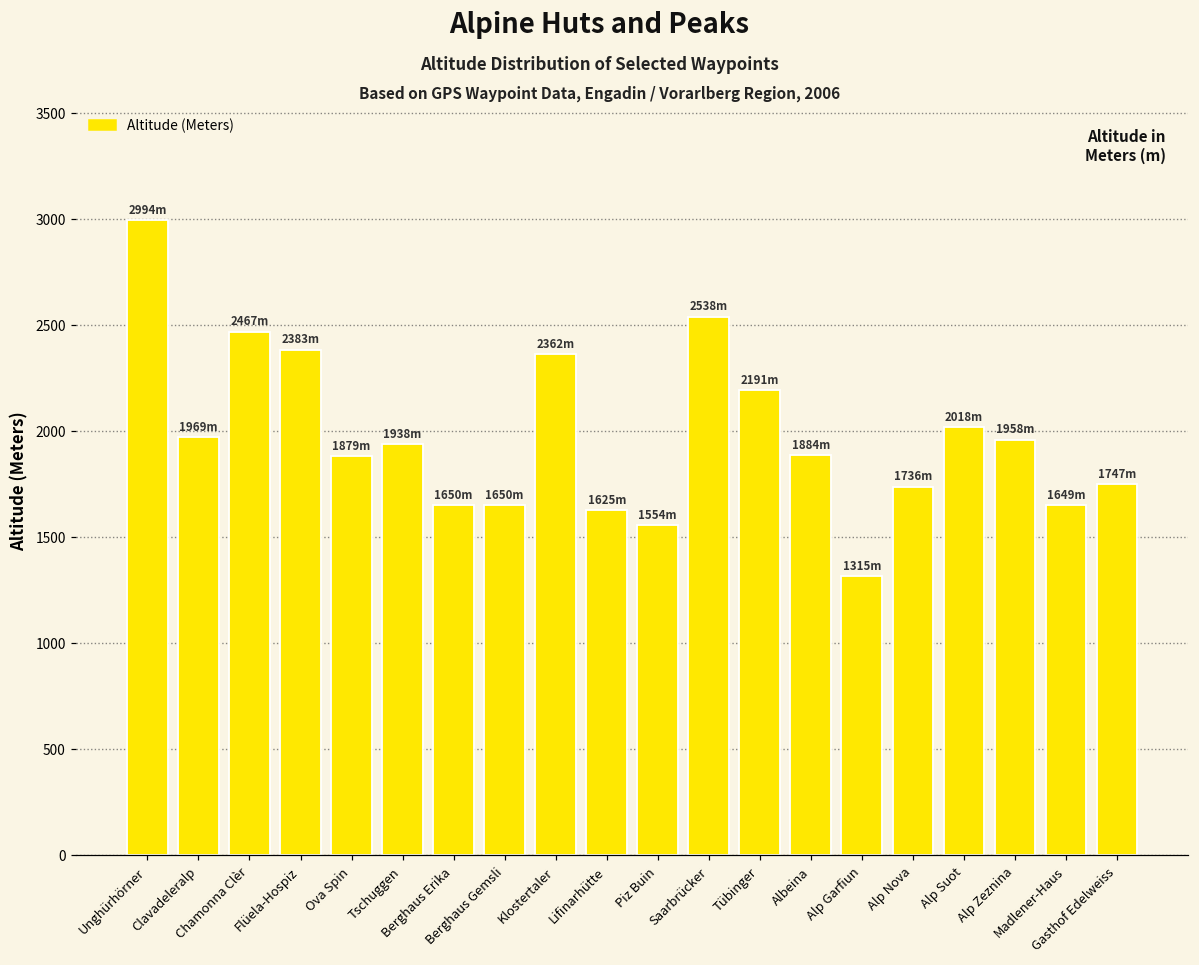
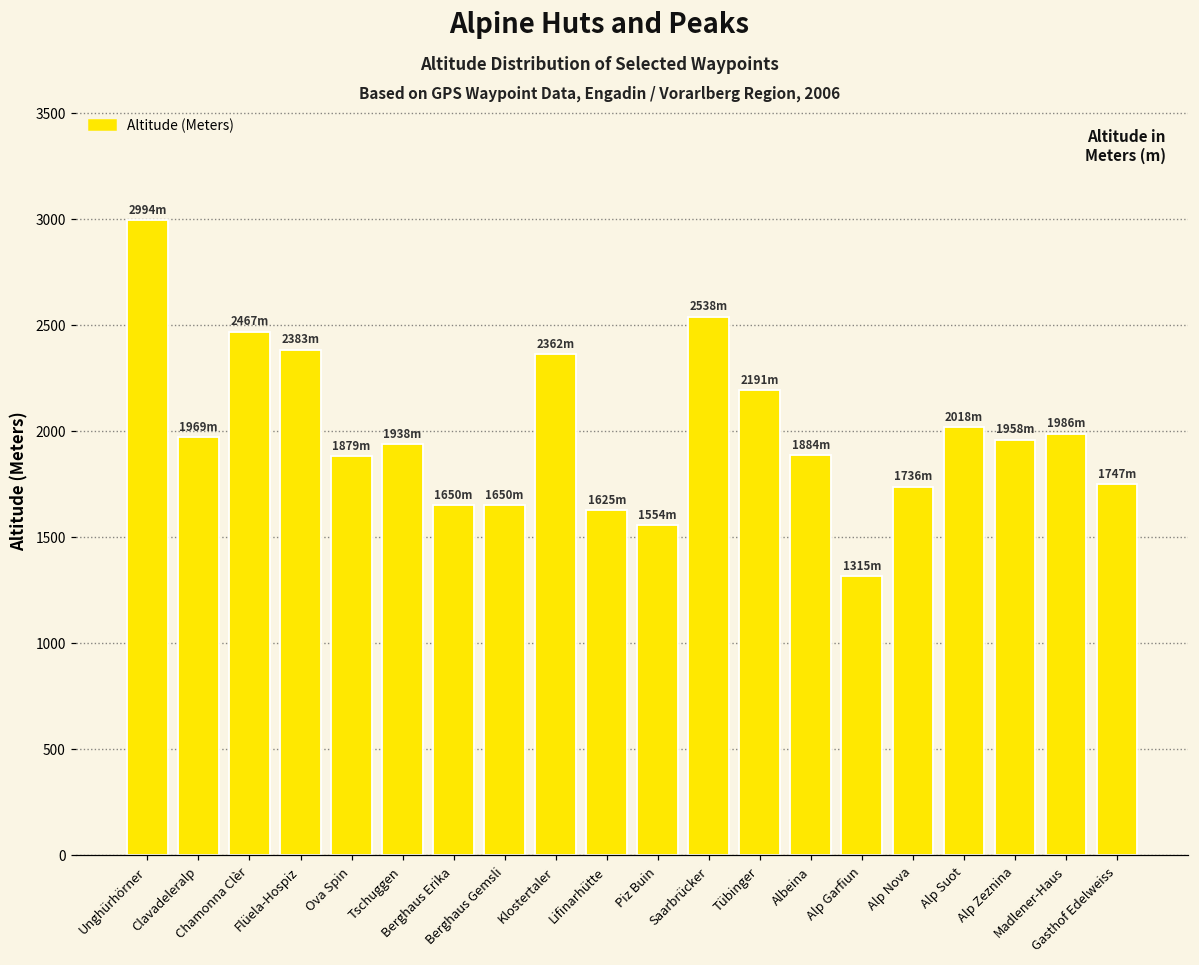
  {
    "Unghürhörner": "2994m",
    "Clavadeleralp": "1969m",
    "Chamonna Clèr": "2467m",
    "Flüela-Hospiz": "2383m",
    "Ova Spin": "1879m",
    "Tschuggen": "1938m",
    "Berghaus Erika": "1650m",
    "Berghaus Gemsli": "1650m",
    "Klostertaler": "2362m",
    "Lifinarhütte": "1625m",
    "Piz Buin": "1554m",
    "Saarbrücker": "2538m",
    "Tübinger": "2191m",
    "Albeina": "1884m",
    "Alp Garfiun": "1315m",
    "Alp Nova": "1736m",
    "Alp Suot": "2018m",
    "Alp Zeznina": "1958m",
-   "Madlener-Haus": "1649m",
+   "Madlener-Haus": "1986m",
    "Gasthof Edelweiss": "1747m"
  }
